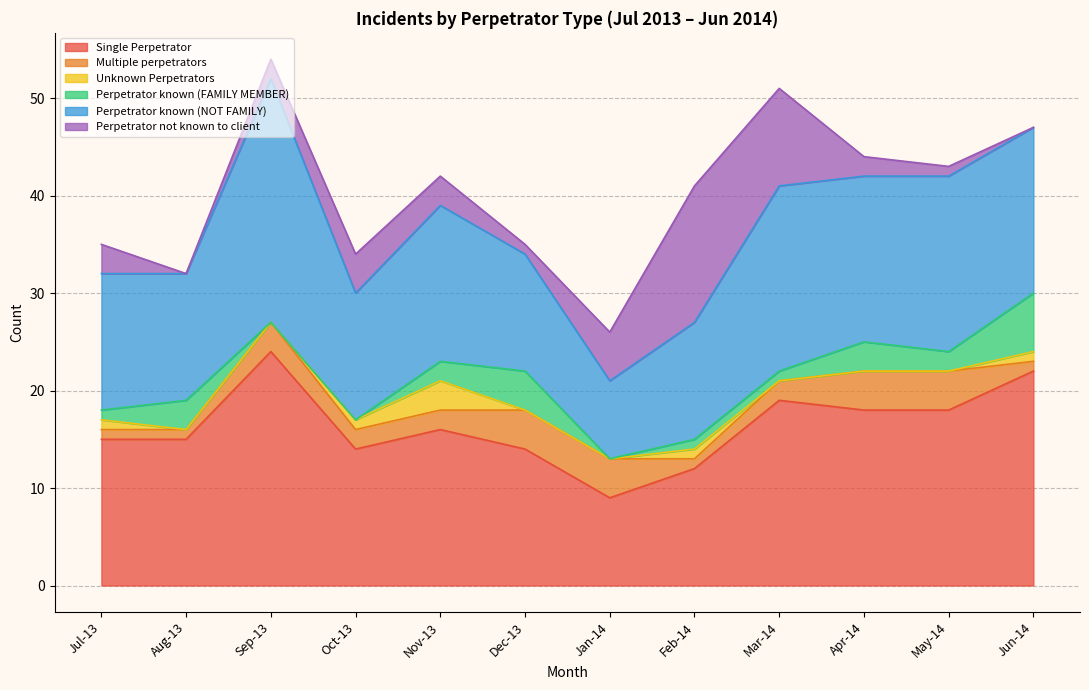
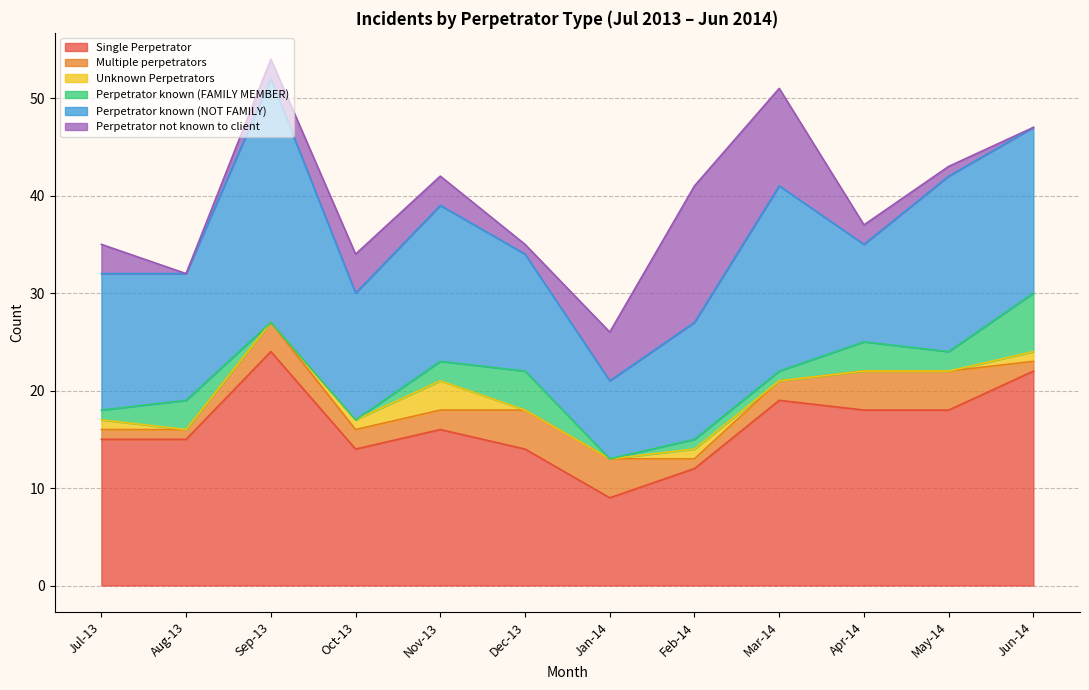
  {
    "Unknown Perpetrators": {
      "Jul-13": 1,
      "Nov-13": 3,
      "Feb-14": 1,
      "Jun-14": 1
    },
    "Perpetrator known (FAMILY MEMBER)": {
      "Jul-13": 1,
      "Aug-13": 3,
      "Nov-13": 2,
      "Dec-13": 4,
      "Feb-14": 1,
      "Mar-14": 1,
      "Apr-14": 3,
      "May-14": 2,
      "Jun-14": 6
    },
    "Perpetrator known (NOT FAMILY)": {
      "Jul-13": 14,
      "Oct-13": 13,
      "Nov-13": 16,
      "Dec-13": 12,
      "Jan-14": 8,
      "Feb-14": 12,
      "Mar-14": 19,
-     "Apr-14": 17,
+     "Apr-14": 10,
      "May-14": 18
    },
    "Perpetrator not known to client": {
      "Jul-13": 3,
      "Oct-13": 4,
      "Nov-13": 3,
      "Dec-13": 1,
      "Jan-14": 5,
      "Feb-14": 14,
      "Mar-14": 10,
      "Apr-14": 2,
      "May-14": 1
    }
  }
